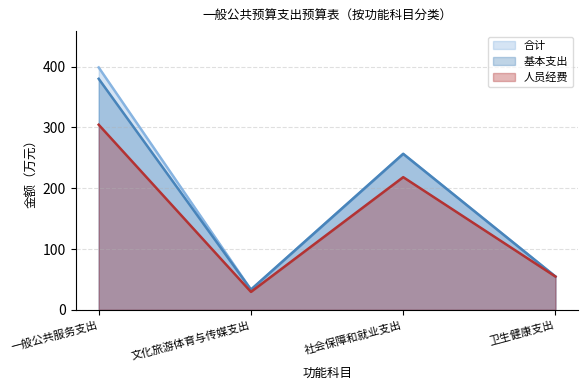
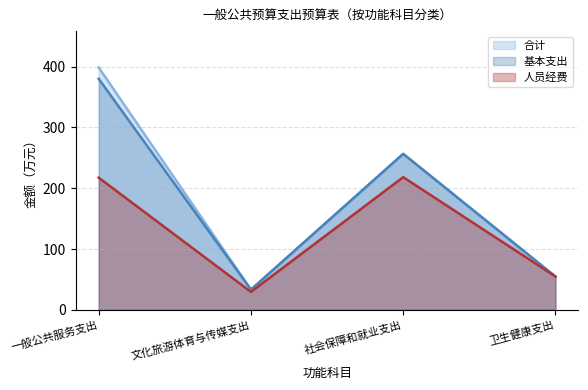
  {
    "人员经费": {
-     "一般公共服务支出": 300,
+     "一般公共服务支出": 220,
      "社会保障和就业支出": 220
    }
  }
